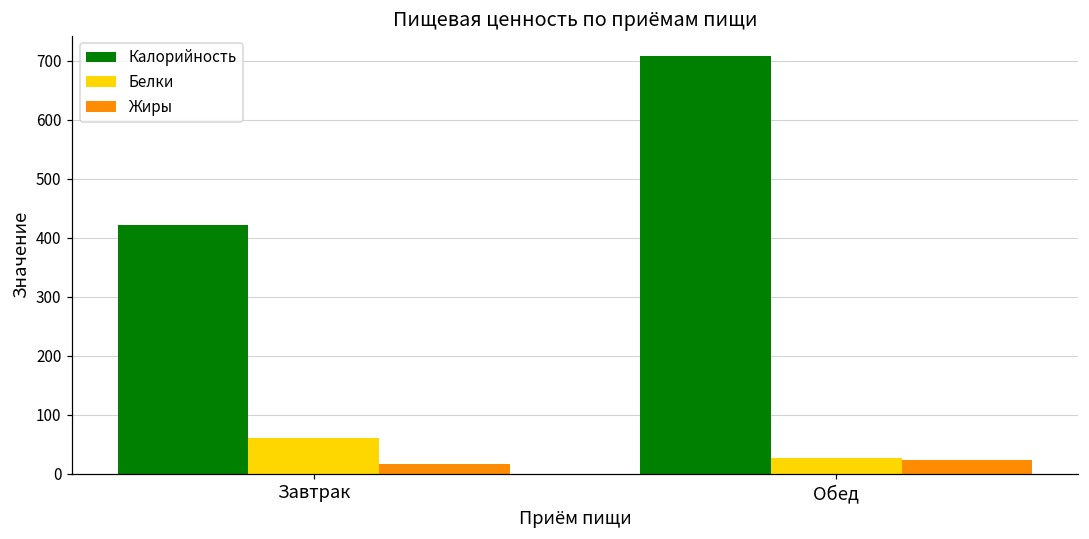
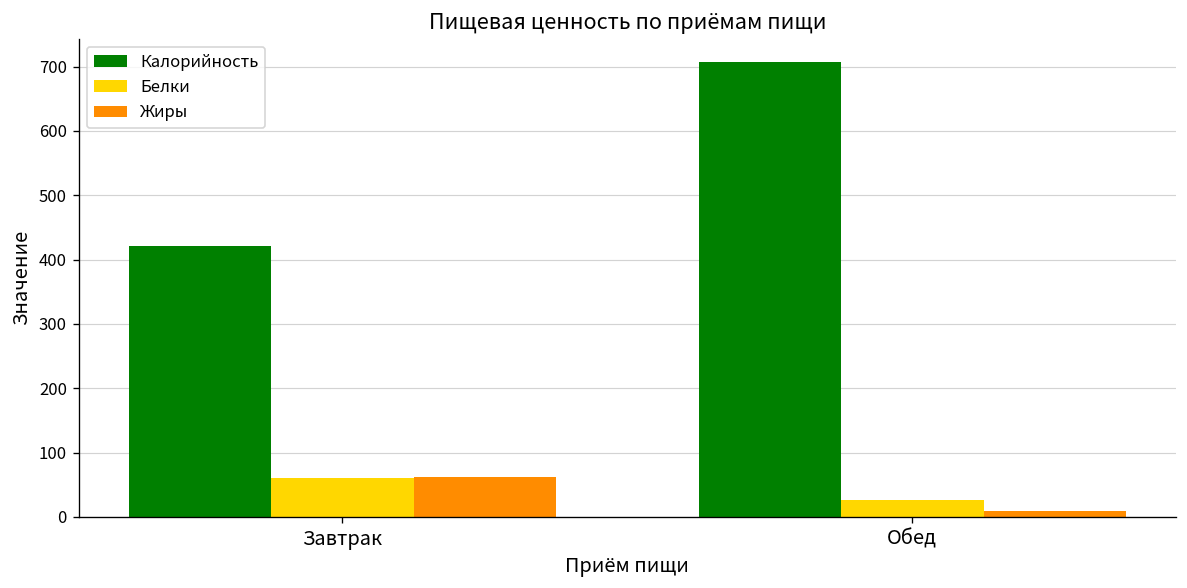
  {
    "Калорийность": {
      "Завтрак": 420,
      "Обед": 710
    },
    "Белки": {
      "Завтрак": 60,
      "Обед": 30
    },
    "Жиры": {
-     "Завтрак": 20,
-     "Обед": 20
+     "Завтрак": 60,
+     "Обед": 10
    }
  }
